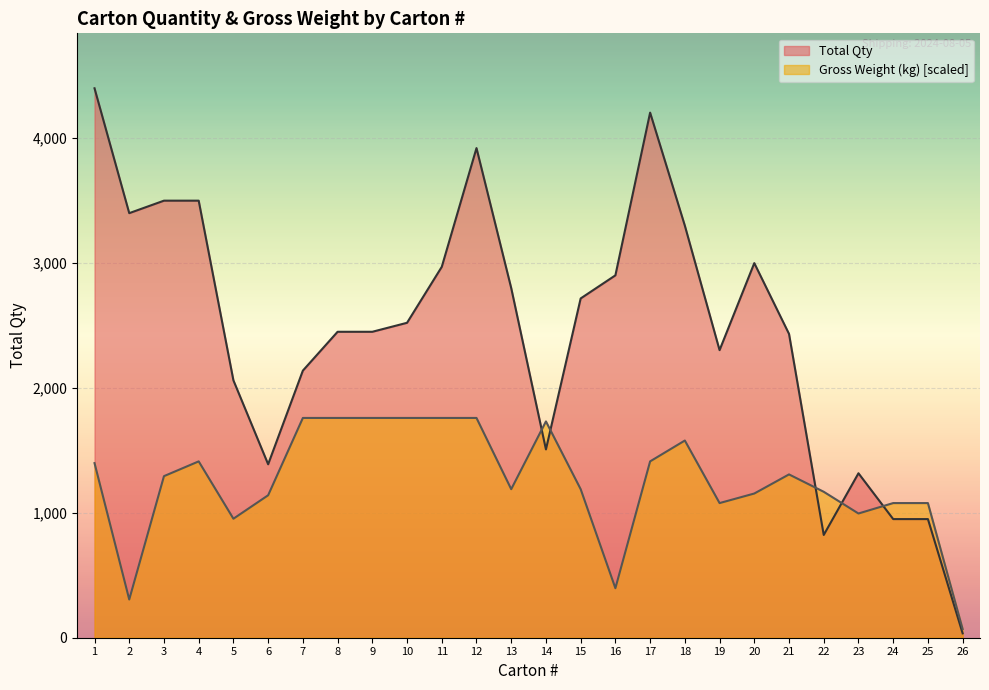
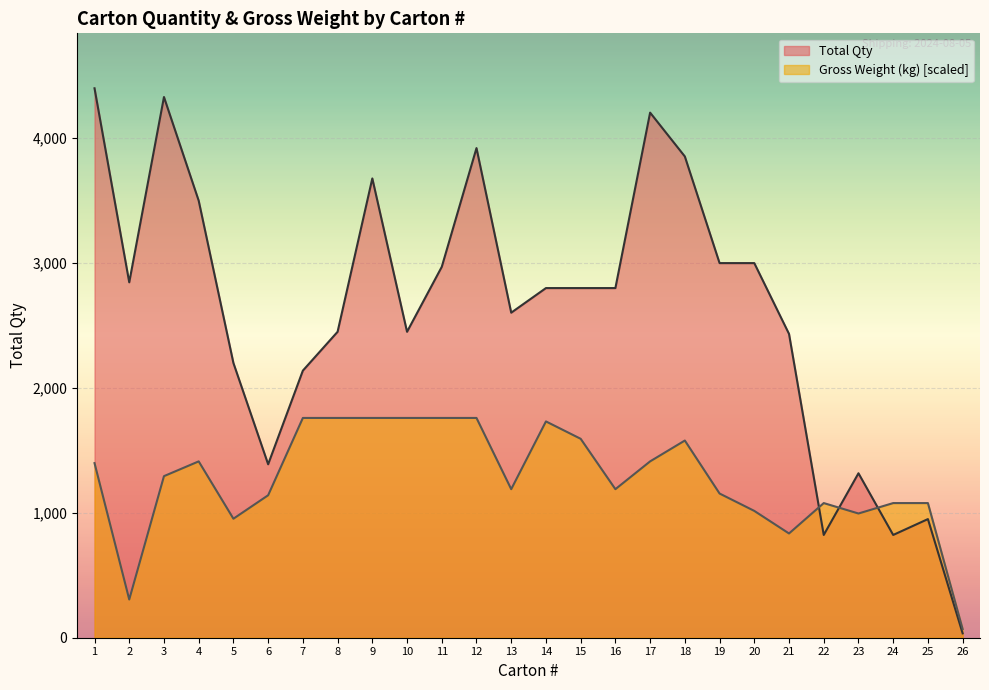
  {
    "Total Qty": {
      "1": "4,400",
-     "2": "3,400",
-     "3": "3,500",
+     "2": "2,850",
+     "3": "4,330",
      "4": "3,500",
-     "5": "2,060",
+     "5": "2,200",
      "6": "1,390",
      "7": "2,140",
      "8": "2,450",
-     "9": "2,450",
-     "10": "2,520",
+     "9": "3,680",
+     "10": "2,450",
      "11": "2,970",
      "12": "3,920",
-     "13": "2,800",
-     "14": "1,510",
-     "15": "2,720",
-     "16": "2,900",
+     "13": "2,600",
+     "14": "2,800",
+     "15": "2,800",
+     "16": "2,800",
      "17": "4,210",
-     "18": "3,300",
-     "19": "2,300",
+     "18": "3,850",
+     "19": "3,000",
      "20": "3,000",
      "21": "2,430",
      "22": "820",
      "23": "1,320",
-     "24": "950",
+     "24": "820",
      "25": "950",
      "26": "40"
    },
    "Gross Weight (kg) [scaled]": {
      "1": "1,400",
      "2": "310",
      "3": "1,290",
      "4": "1,410",
      "5": "950",
      "6": "1,140",
      "7": "1,760",
      "8": "1,760",
      "9": "1,760",
      "10": "1,760",
      "11": "1,760",
      "12": "1,760",
      "13": "1,190",
      "14": "1,730",
-     "15": "1,190",
-     "16": "400",
+     "15": "1,590",
+     "16": "1,190",
      "17": "1,410",
      "18": "1,580",
-     "19": "1,080",
-     "20": "1,150",
-     "21": "1,310",
-     "22": "1,170",
+     "19": "1,150",
+     "20": "1,020",
+     "21": "830",
+     "22": "1,080",
      "23": "990",
      "24": "1,080",
      "25": "1,080",
      "26": "70"
    }
  }
